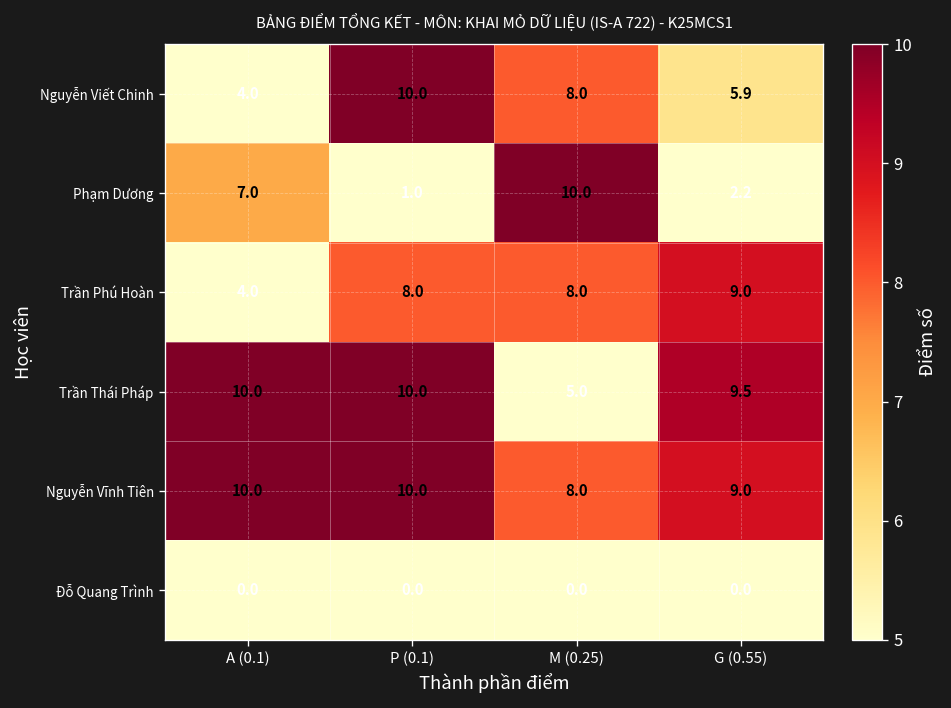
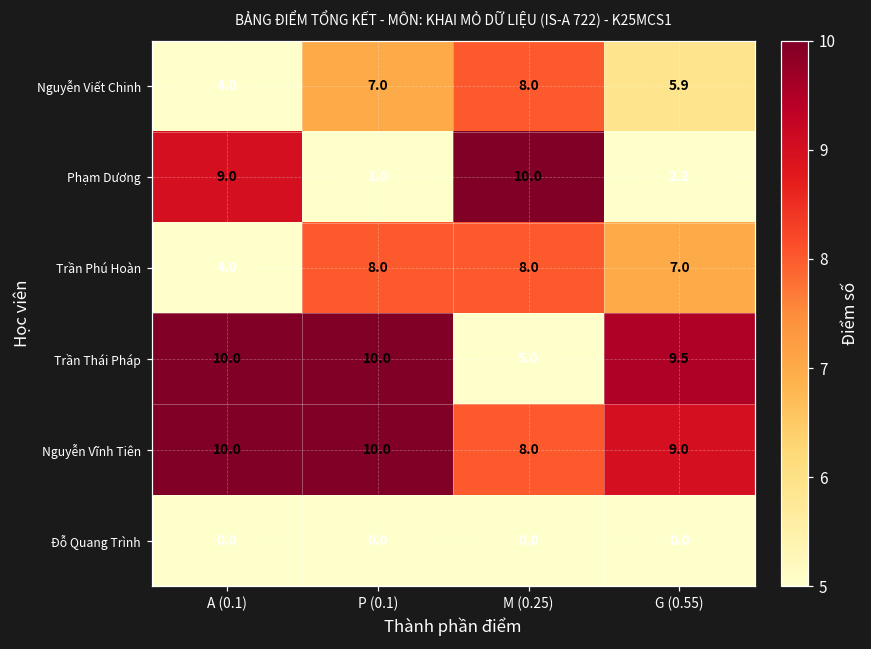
  {
    "Nguyễn Viết Chinh": {
      "A (0.1)": 4.0,
-     "P (0.1)": 10.0,
+     "P (0.1)": 7.0,
      "M (0.25)": 8.0,
      "G (0.55)": 5.9
    },
    "Phạm Dương": {
-     "A (0.1)": 7.0,
+     "A (0.1)": 9.0,
      "P (0.1)": 1.0,
      "M (0.25)": 10.0,
      "G (0.55)": 2.2
    },
    "Trần Phú Hoàn": {
      "A (0.1)": 4.0,
      "P (0.1)": 8.0,
      "M (0.25)": 8.0,
-     "G (0.55)": 9.0
+     "G (0.55)": 7.0
    },
    "Trần Thái Pháp": {
      "A (0.1)": 10.0,
      "P (0.1)": 10.0,
      "M (0.25)": 5.0,
      "G (0.55)": 9.5
    },
    "Nguyễn Vĩnh Tiên": {
      "A (0.1)": 10.0,
      "P (0.1)": 10.0,
      "M (0.25)": 8.0,
      "G (0.55)": 9.0
    },
    "Đỗ Quang Trình": {
      "A (0.1)": 0.0,
      "P (0.1)": 0.0,
      "M (0.25)": 0.0,
      "G (0.55)": 0.0
    }
  }
